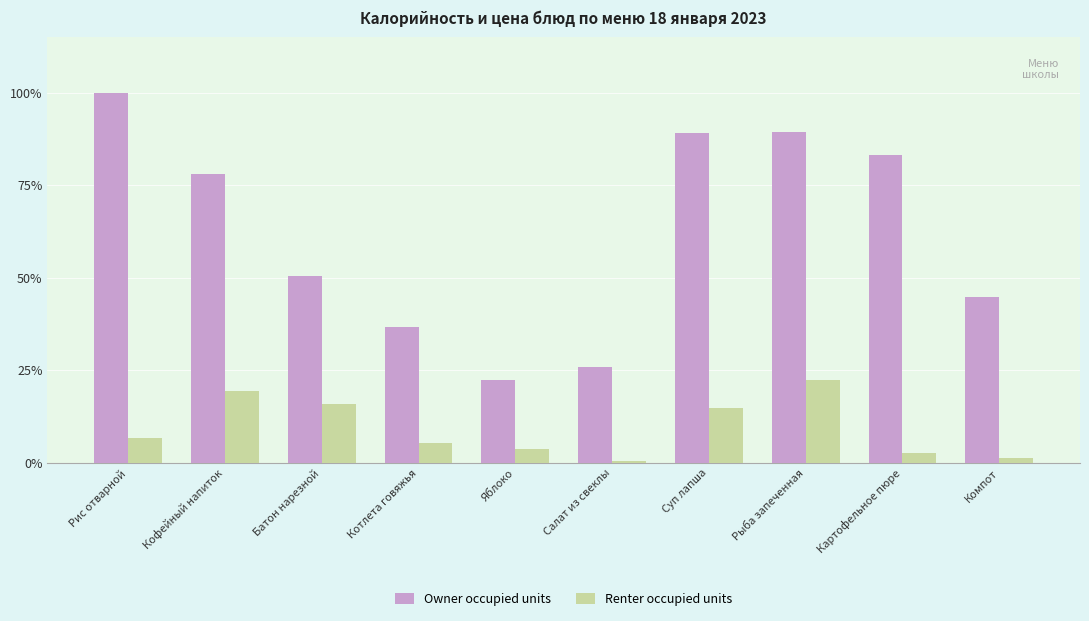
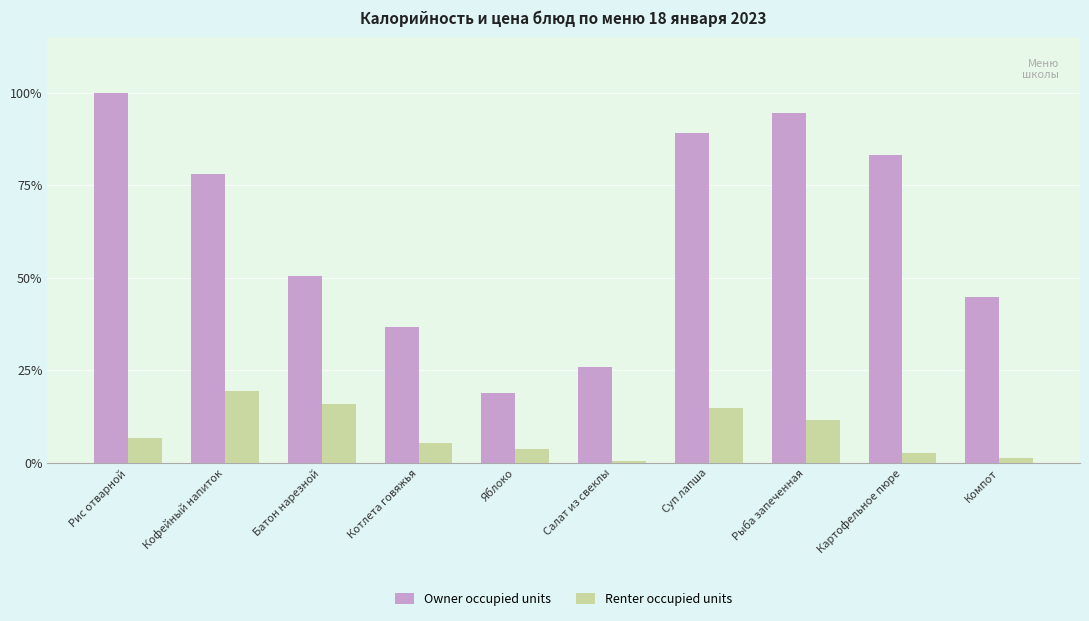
  {
    "Owner occupied units": {
      "Рис отварной": "100%",
      "Кофейный напиток": "78%",
      "Батон нарезной": "50%",
      "Котлета говяжья": "37%",
-     "Яблоко": "22%",
+     "Яблоко": "19%",
      "Салат из свеклы": "26%",
      "Суп лапша": "89%",
-     "Рыба запеченная": "89%",
+     "Рыба запеченная": "94%",
      "Картофельное пюре": "83%",
      "Компот": "45%"
    },
    "Renter occupied units": {
      "Рис отварной": "7%",
      "Кофейный напиток": "19%",
      "Батон нарезной": "16%",
      "Котлета говяжья": "5%",
      "Яблоко": "4%",
      "Суп лапша": "15%",
-     "Рыба запеченная": "22%",
+     "Рыба запеченная": "12%",
      "Картофельное пюре": "2%",
      "Компот": "1%"
    }
  }
